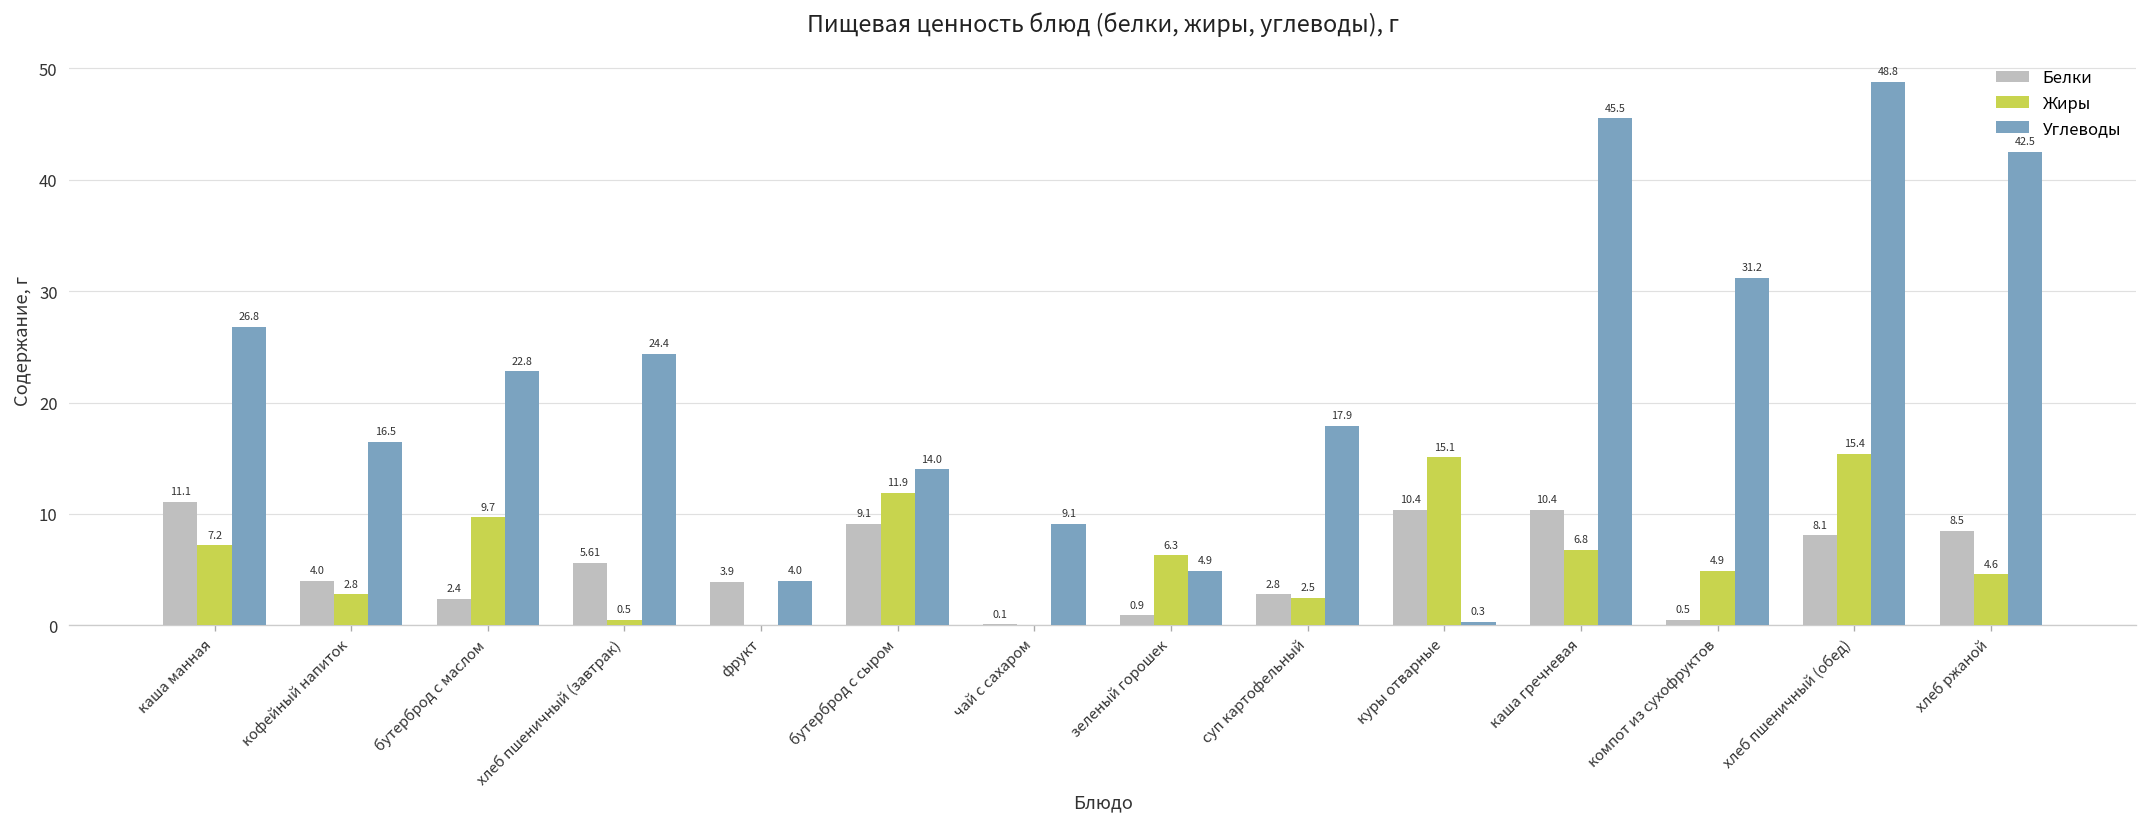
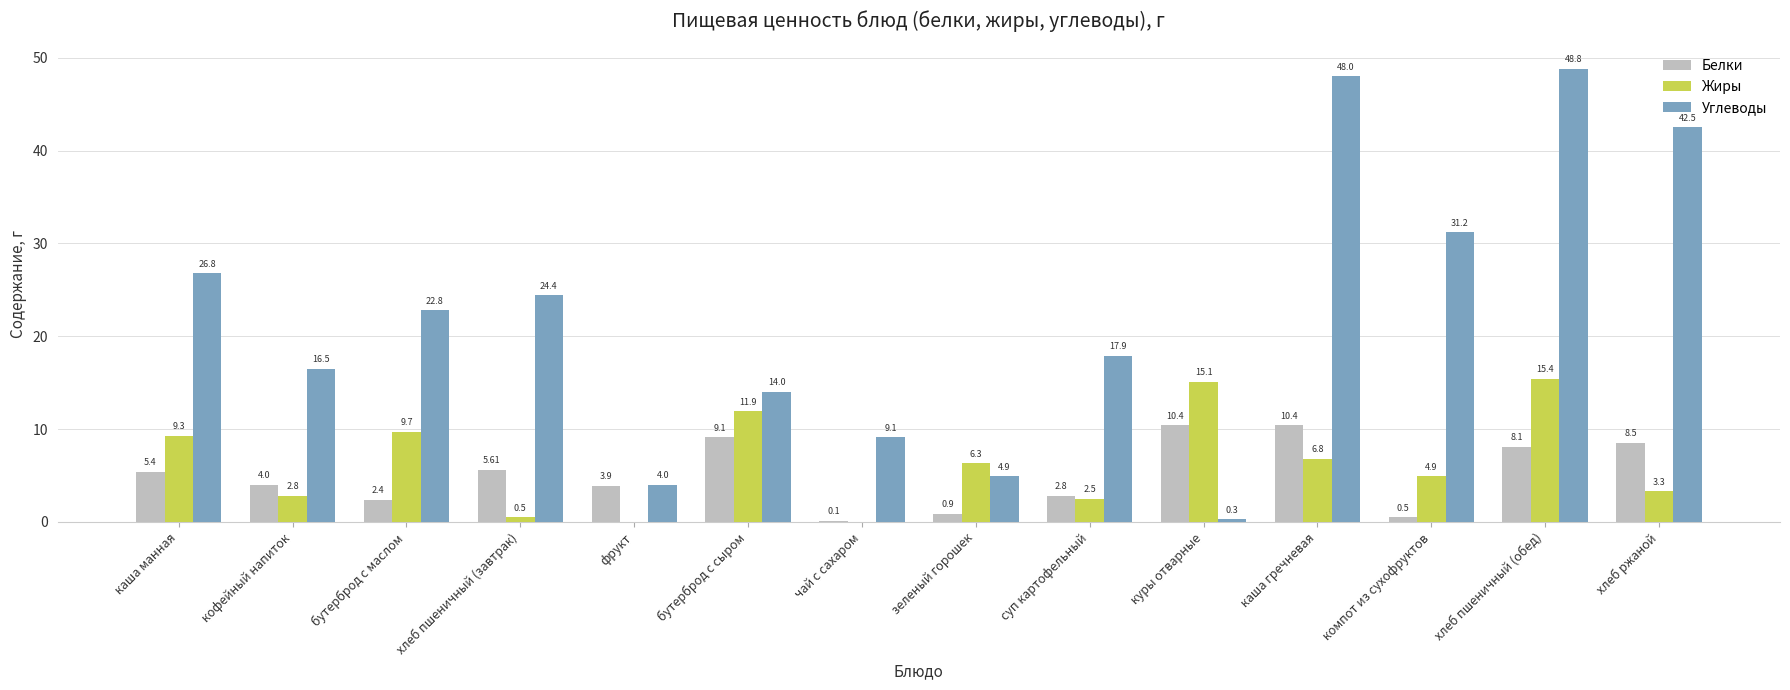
  {
    "Белки": {
-     "каша манная": 11.1,
+     "каша манная": 5.4,
      "кофейный напиток": 4.0,
      "бутерброд с маслом": 2.4,
      "хлеб пшеничный (завтрак)": 5.61,
      "фрукт": 3.9,
      "бутерброд с сыром": 9.1,
      "чай с сахаром": 0.1,
      "зеленый горошек": 0.9,
      "суп картофельный": 2.8,
      "куры отварные": 10.4,
      "каша гречневая": 10.4,
      "компот из сухофруктов": 0.5,
      "хлеб пшеничный (обед)": 8.1,
      "хлеб ржаной": 8.5
    },
    "Жиры": {
-     "каша манная": 7.2,
+     "каша манная": 9.3,
      "кофейный напиток": 2.8,
      "бутерброд с маслом": 9.7,
      "хлеб пшеничный (завтрак)": 0.5,
      "бутерброд с сыром": 11.9,
      "зеленый горошек": 6.3,
      "суп картофельный": 2.5,
      "куры отварные": 15.1,
      "каша гречневая": 6.8,
      "компот из сухофруктов": 4.9,
      "хлеб пшеничный (обед)": 15.4,
-     "хлеб ржаной": 4.6
+     "хлеб ржаной": 3.3
    },
    "Углеводы": {
      "каша манная": 26.8,
      "кофейный напиток": 16.5,
      "бутерброд с маслом": 22.8,
      "хлеб пшеничный (завтрак)": 24.4,
      "фрукт": 4.0,
      "бутерброд с сыром": 14.0,
      "чай с сахаром": 9.1,
      "зеленый горошек": 4.9,
      "суп картофельный": 17.9,
      "куры отварные": 0.3,
-     "каша гречневая": 45.5,
+     "каша гречневая": 48.0,
      "компот из сухофруктов": 31.2,
      "хлеб пшеничный (обед)": 48.8,
      "хлеб ржаной": 42.5
    }
  }
